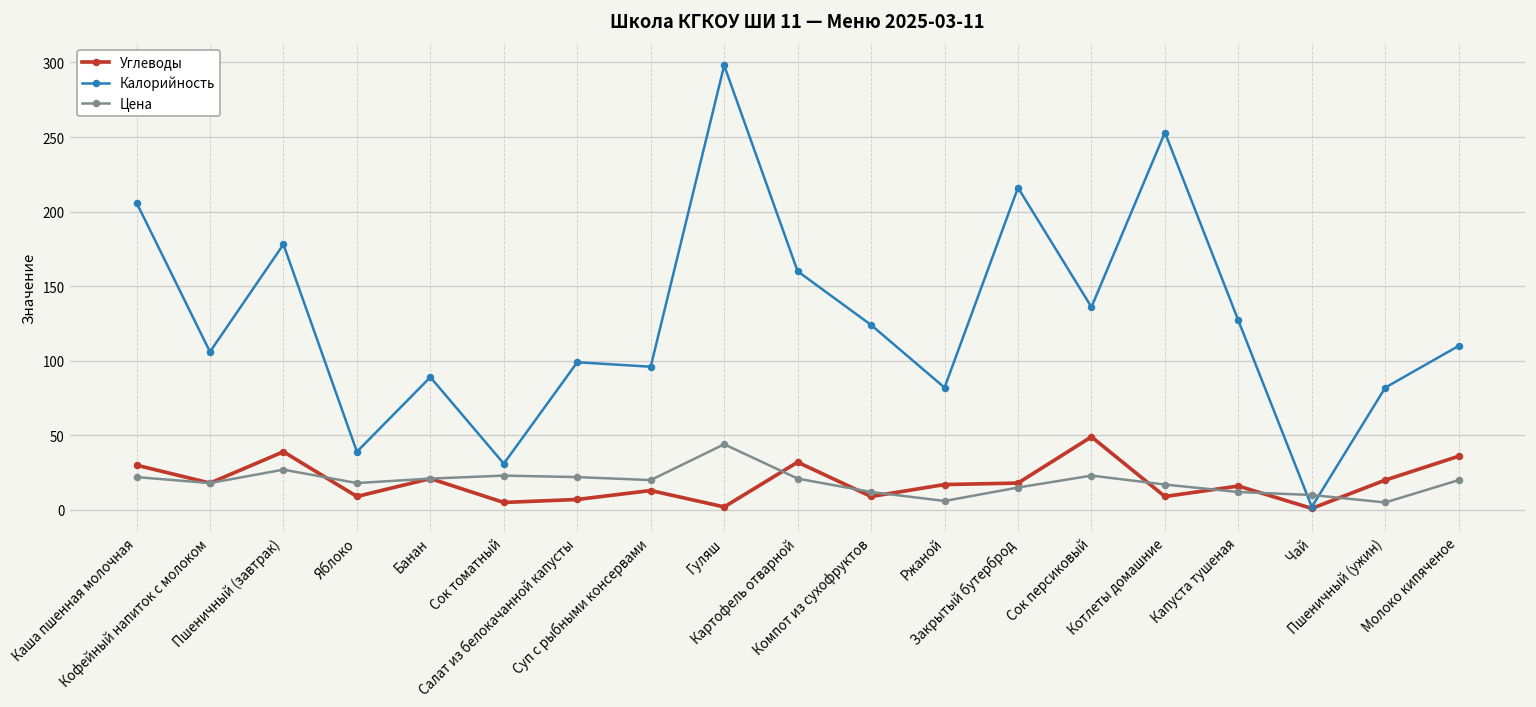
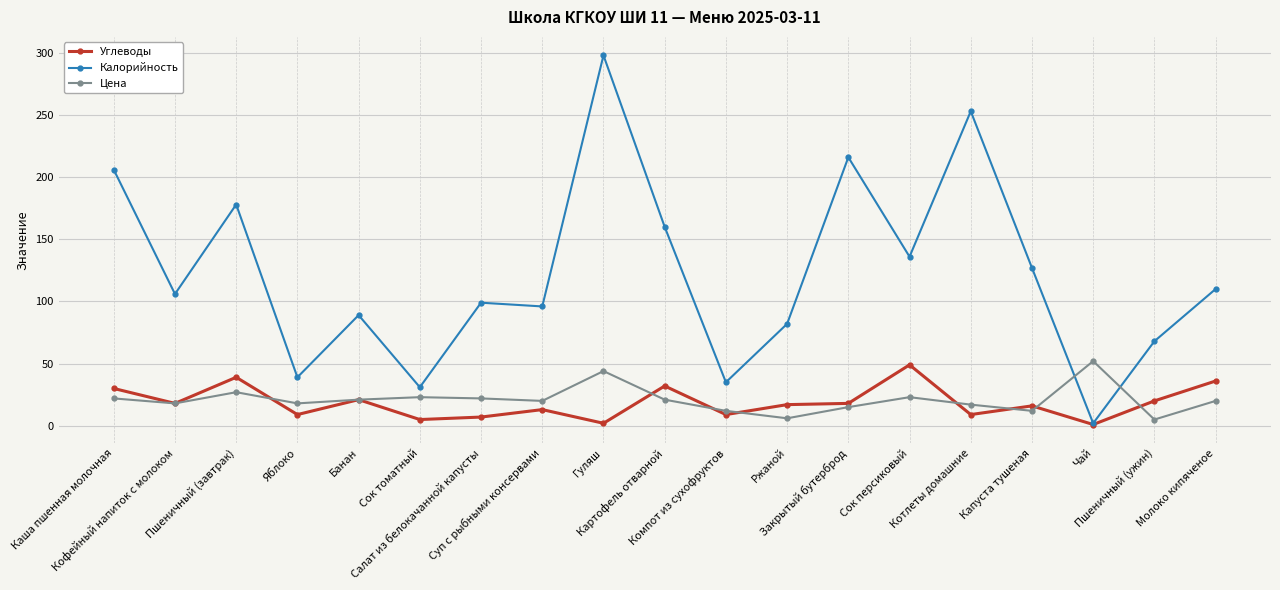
  {
    "Углеводы": {
      "Каша пшенная молочная": 30,
      "Пшеничный (завтрак)": 39,
      "Яблоко": 9,
      "Сок томатный": 5,
      "Салат из белокачанной капусты": 7,
      "Суп с рыбными консервами": 13,
      "Гуляш": 2,
      "Картофель отварной": 32,
      "Компот из сухофруктов": 9,
      "Ржаной": 17,
      "Закрытый бутерброд": 18,
      "Сок персиковый": 49,
      "Котлеты домашние": 9,
      "Капуста тушеная": 16,
      "Пшеничный (ужин)": 20,
      "Молоко кипяченое": 36
    },
    "Калорийность": {
      "Каша пшенная молочная": 206,
      "Кофейный напиток с молоком": 106,
      "Пшеничный (завтрак)": 178,
      "Яблоко": 39,
      "Банан": 89,
      "Сок томатный": 31,
      "Салат из белокачанной капусты": 99,
      "Суп с рыбными консервами": 96,
      "Гуляш": 298,
      "Картофель отварной": 160,
-     "Компот из сухофруктов": 124,
+     "Компот из сухофруктов": 35,
      "Ржаной": 82,
      "Закрытый бутерброд": 216,
      "Сок персиковый": 136,
      "Котлеты домашние": 253,
      "Капуста тушеная": 127,
-     "Пшеничный (ужин)": 82,
+     "Пшеничный (ужин)": 68,
      "Молоко кипяченое": 110
    },
    "Цена": {
      "Каша пшенная молочная": 22,
      "Пшеничный (завтрак)": 27,
      "Яблоко": 18,
      "Сок томатный": 23,
      "Салат из белокачанной капусты": 22,
      "Суп с рыбными консервами": 20,
      "Гуляш": 44,
      "Картофель отварной": 21,
      "Компот из сухофруктов": 12,
      "Ржаной": 6,
      "Закрытый бутерброд": 15,
      "Сок персиковый": 23,
      "Котлеты домашние": 17,
      "Капуста тушеная": 12,
-     "Чай": 10,
+     "Чай": 52,
      "Пшеничный (ужин)": 5,
      "Молоко кипяченое": 20
    }
  }
